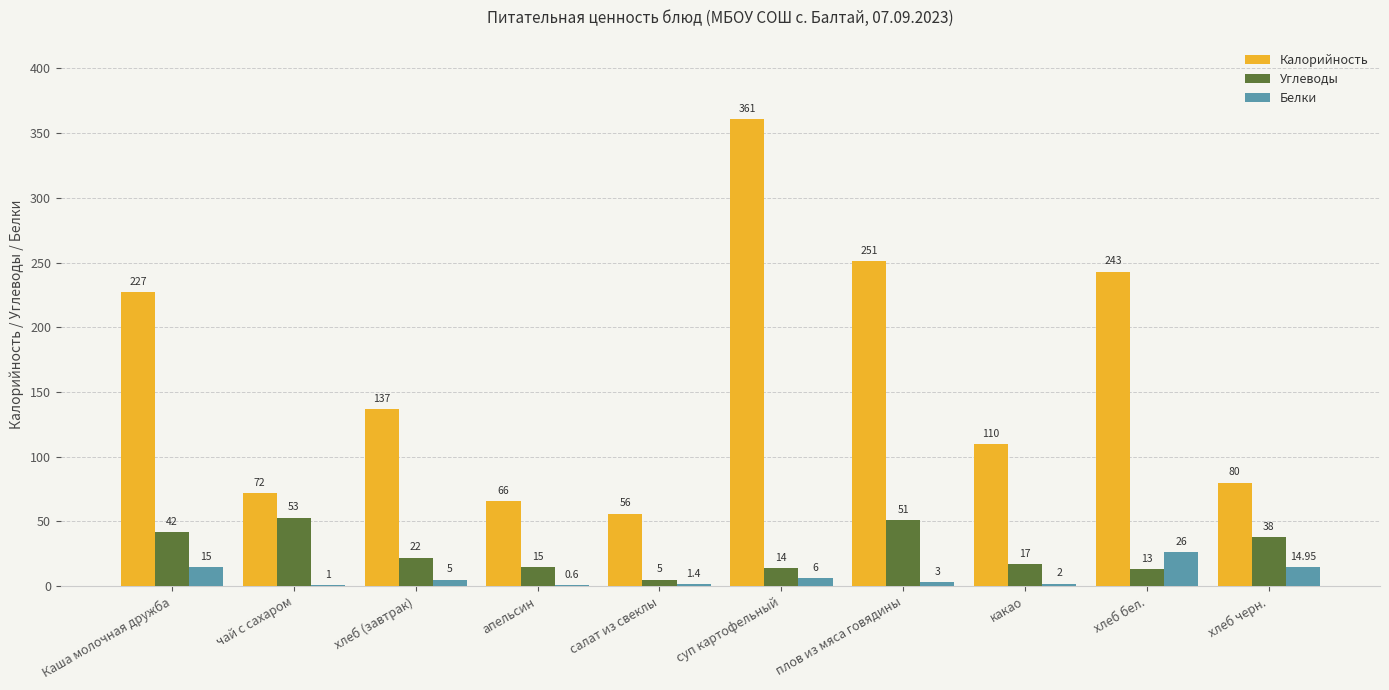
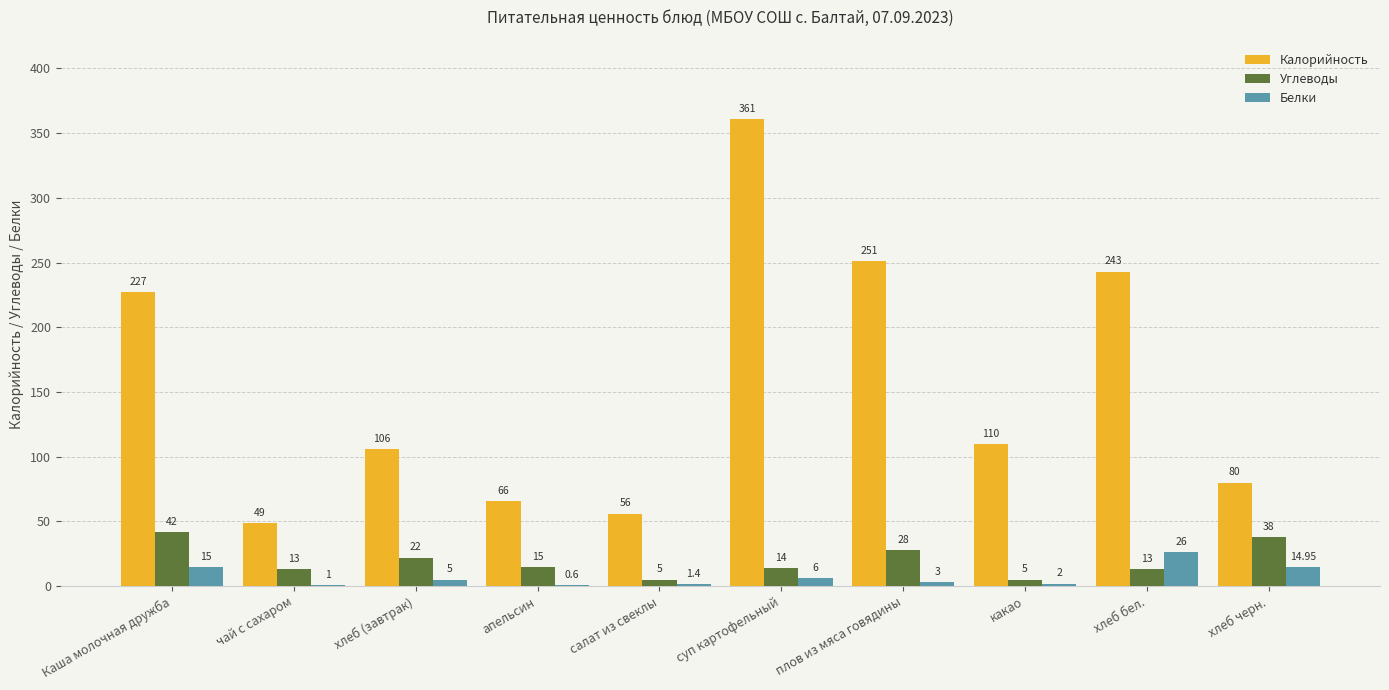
  {
    "Калорийность": {
      "Каша молочная дружба": 227,
-     "чай с сахаром": 72,
-     "хлеб (завтрак)": 137,
+     "чай с сахаром": 49,
+     "хлеб (завтрак)": 106,
      "апельсин": 66,
      "салат из свеклы": 56,
      "суп картофельный": 361,
      "плов из мяса говядины": 251,
      "какао": 110,
      "хлеб бел.": 243,
      "хлеб черн.": 80
    },
    "Углеводы": {
      "Каша молочная дружба": 42,
-     "чай с сахаром": 53,
+     "чай с сахаром": 13,
      "хлеб (завтрак)": 22,
      "апельсин": 15,
      "салат из свеклы": 5,
      "суп картофельный": 14,
-     "плов из мяса говядины": 51,
-     "какао": 17,
+     "плов из мяса говядины": 28,
+     "какао": 5,
      "хлеб бел.": 13,
      "хлеб черн.": 38
    },
    "Белки": {
      "Каша молочная дружба": 15,
      "чай с сахаром": 1,
      "хлеб (завтрак)": 5,
      "апельсин": 0.6,
      "салат из свеклы": 1.4,
      "суп картофельный": 6,
      "плов из мяса говядины": 3,
      "какао": 2,
      "хлеб бел.": 26,
      "хлеб черн.": 14.95
    }
  }
